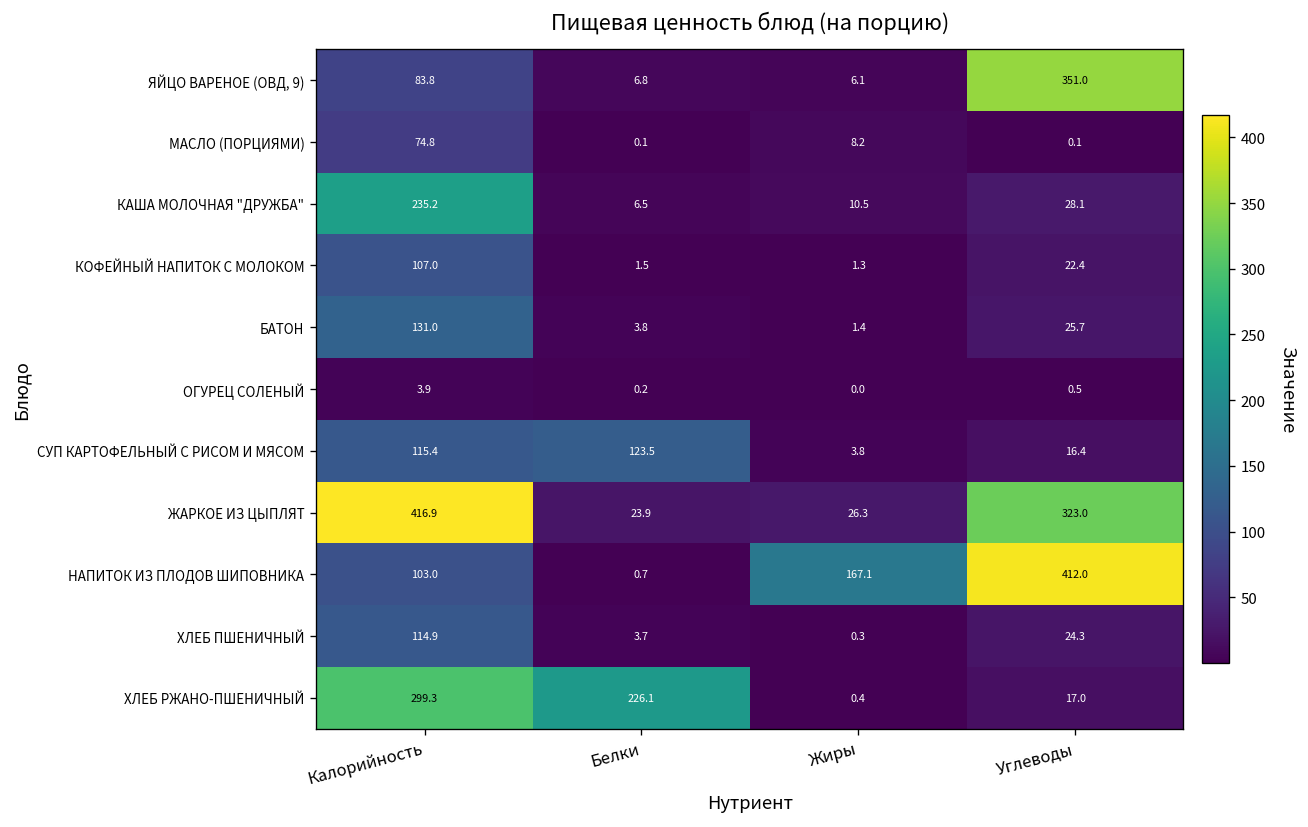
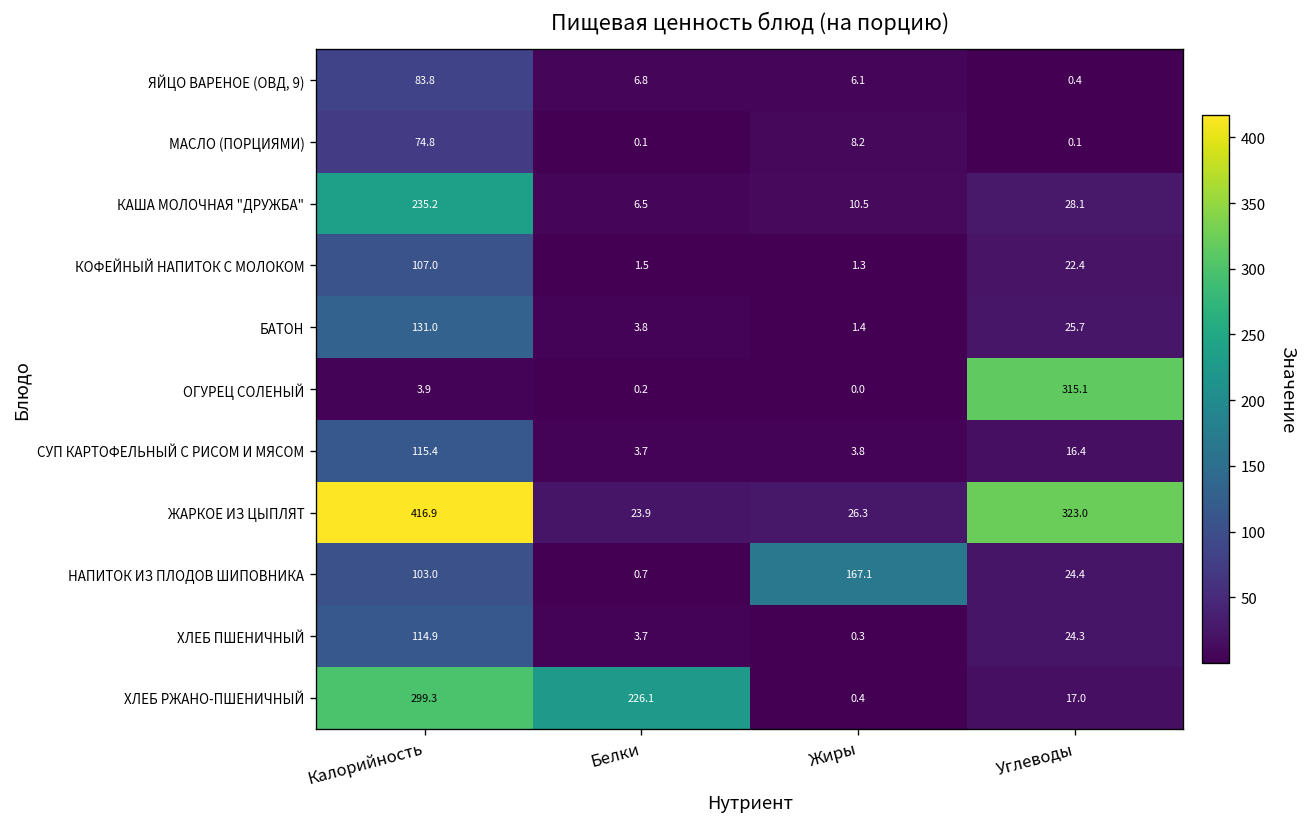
  {
    "ЯЙЦО ВАРЕНОЕ (ОВД, 9)": {
      "Калорийность": 83.8,
      "Белки": 6.8,
      "Жиры": 6.1,
-     "Углеводы": 351.0
+     "Углеводы": 0.4
    },
    "МАСЛО (ПОРЦИЯМИ)": {
      "Калорийность": 74.8,
      "Белки": 0.1,
      "Жиры": 8.2,
      "Углеводы": 0.1
    },
    "КАША МОЛОЧНАЯ \"ДРУЖБА\"": {
      "Калорийность": 235.2,
      "Белки": 6.5,
      "Жиры": 10.5,
      "Углеводы": 28.1
    },
    "КОФЕЙНЫЙ НАПИТОК С МОЛОКОМ": {
      "Калорийность": 107.0,
      "Белки": 1.5,
      "Жиры": 1.3,
      "Углеводы": 22.4
    },
    "БАТОН": {
      "Калорийность": 131.0,
      "Белки": 3.8,
      "Жиры": 1.4,
      "Углеводы": 25.7
    },
    "ОГУРЕЦ СОЛЕНЫЙ": {
      "Калорийность": 3.9,
      "Белки": 0.2,
      "Жиры": 0.0,
-     "Углеводы": 0.5
+     "Углеводы": 315.1
    },
    "СУП КАРТОФЕЛЬНЫЙ С РИСОМ И МЯСОМ": {
      "Калорийность": 115.4,
-     "Белки": 123.5,
+     "Белки": 3.7,
      "Жиры": 3.8,
      "Углеводы": 16.4
    },
    "ЖАРКОЕ ИЗ ЦЫПЛЯТ": {
      "Калорийность": 416.9,
      "Белки": 23.9,
      "Жиры": 26.3,
      "Углеводы": 323.0
    },
    "НАПИТОК ИЗ ПЛОДОВ ШИПОВНИКА": {
      "Калорийность": 103.0,
      "Белки": 0.7,
      "Жиры": 167.1,
-     "Углеводы": 412.0
+     "Углеводы": 24.4
    },
    "ХЛЕБ ПШЕНИЧНЫЙ": {
      "Калорийность": 114.9,
      "Белки": 3.7,
      "Жиры": 0.3,
      "Углеводы": 24.3
    },
    "ХЛЕБ РЖАНО-ПШЕНИЧНЫЙ": {
      "Калорийность": 299.3,
      "Белки": 226.1,
      "Жиры": 0.4,
      "Углеводы": 17.0
    }
  }
